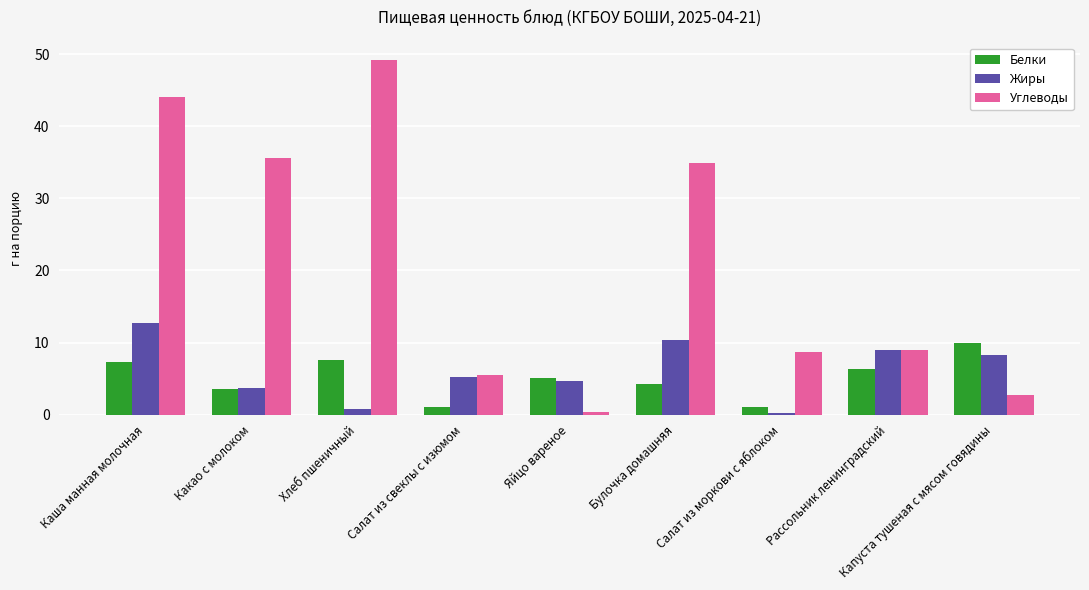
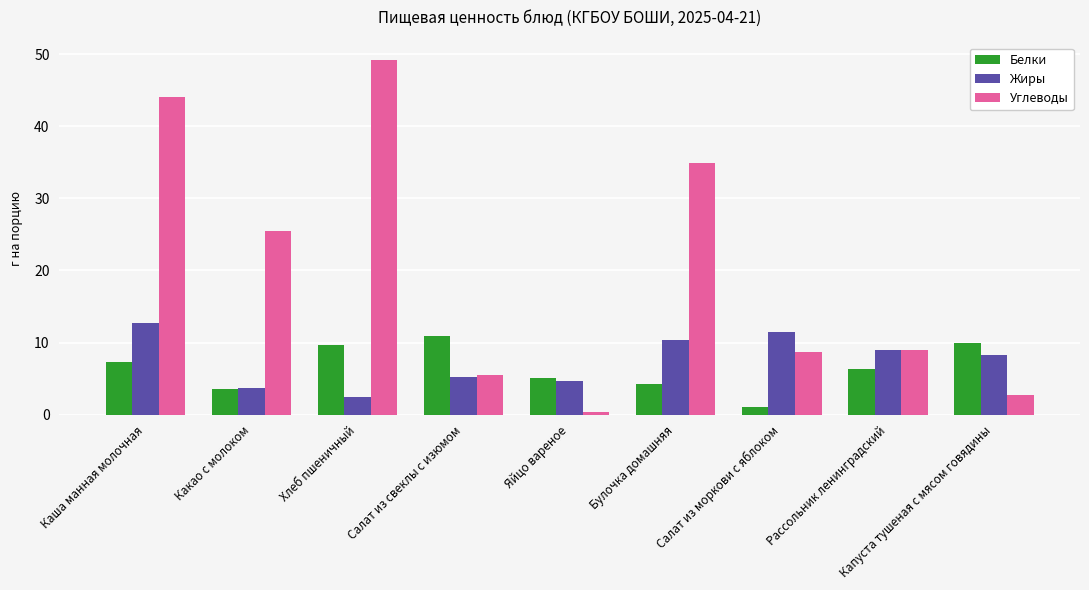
  {
    "Белки": {
      "Каша манная молочная": 7,
      "Какао с молоком": 4,
-     "Хлеб пшеничный": 8,
-     "Салат из свеклы с изюмом": 1,
+     "Хлеб пшеничный": 10,
+     "Салат из свеклы с изюмом": 11,
      "Яйцо вареное": 5,
      "Булочка домашняя": 4,
      "Салат из моркови с яблоком": 1,
      "Рассольник ленинградский": 6,
      "Капуста тушеная с мясом говядины": 10
    },
    "Жиры": {
      "Каша манная молочная": 13,
      "Какао с молоком": 4,
-     "Хлеб пшеничный": 1,
+     "Хлеб пшеничный": 3,
      "Салат из свеклы с изюмом": 5,
      "Яйцо вареное": 5,
      "Булочка домашняя": 10,
-     "Салат из моркови с яблоком": 0,
+     "Салат из моркови с яблоком": 11,
      "Рассольник ленинградский": 9,
      "Капуста тушеная с мясом говядины": 8
    },
    "Углеводы": {
      "Каша манная молочная": 44,
-     "Какао с молоком": 36,
+     "Какао с молоком": 25,
      "Хлеб пшеничный": 49,
      "Салат из свеклы с изюмом": 6,
      "Булочка домашняя": 35,
      "Салат из моркови с яблоком": 9,
      "Рассольник ленинградский": 9,
      "Капуста тушеная с мясом говядины": 3
    }
  }
